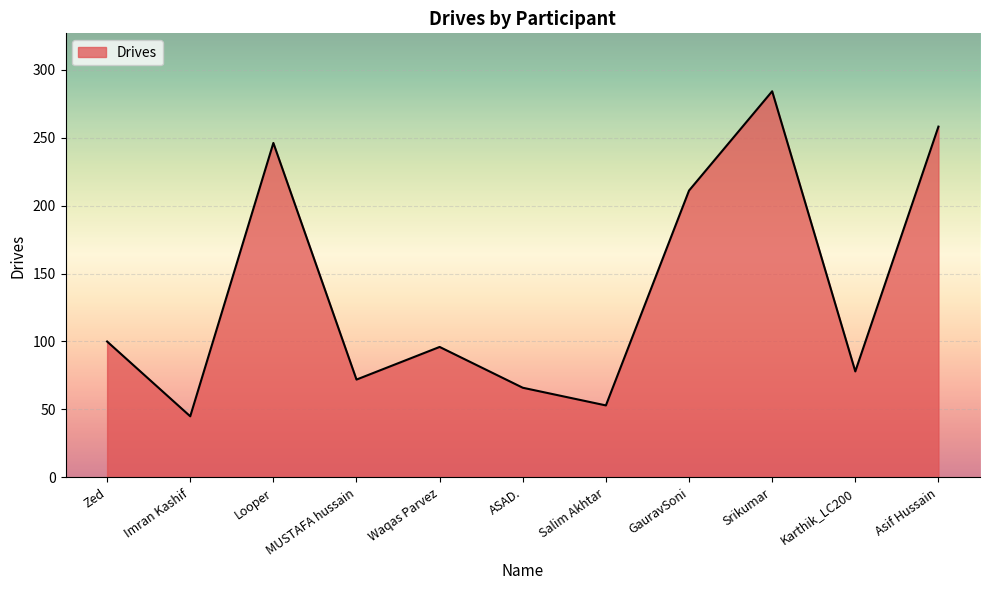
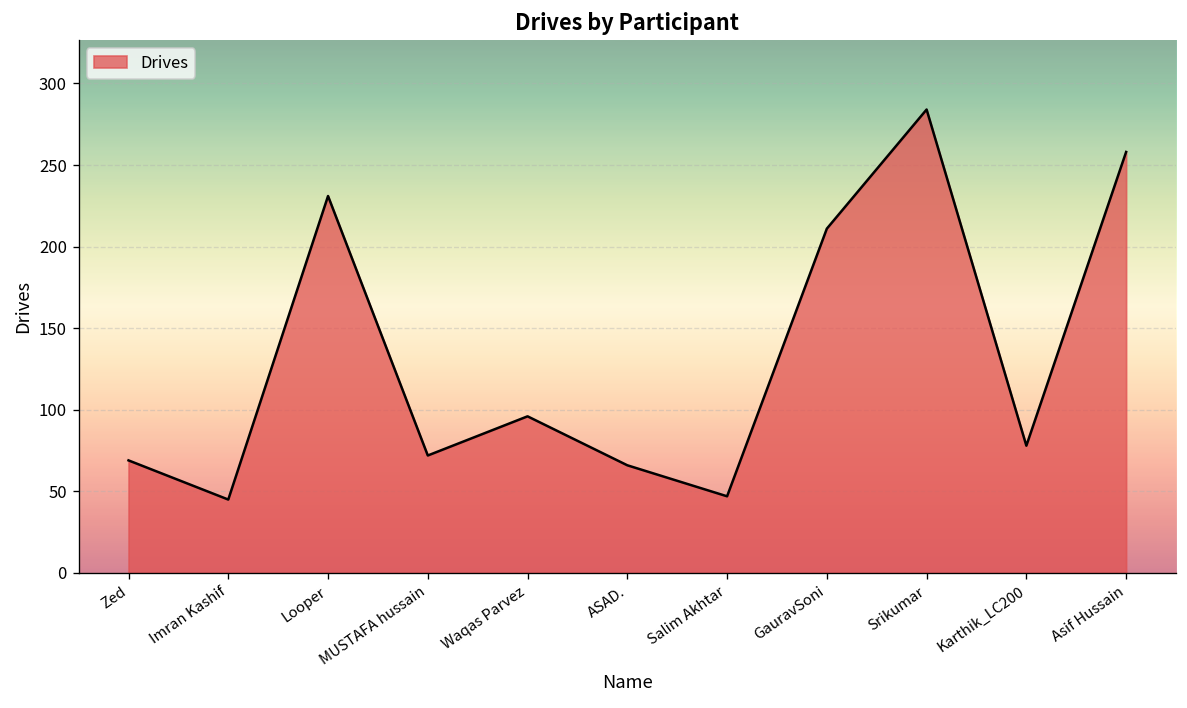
  {
-   "Zed": 100,
+   "Zed": 69,
    "Imran Kashif": 45,
-   "Looper": 246,
+   "Looper": 231,
    "MUSTAFA hussain": 72,
    "Waqas Parvez": 96,
    "ASAD.": 66,
-   "Salim Akhtar": 53,
+   "Salim Akhtar": 47,
    "GauravSoni": 211,
    "Srikumar": 284,
    "Karthik_LC200": 78,
    "Asif Hussain": 258
  }
